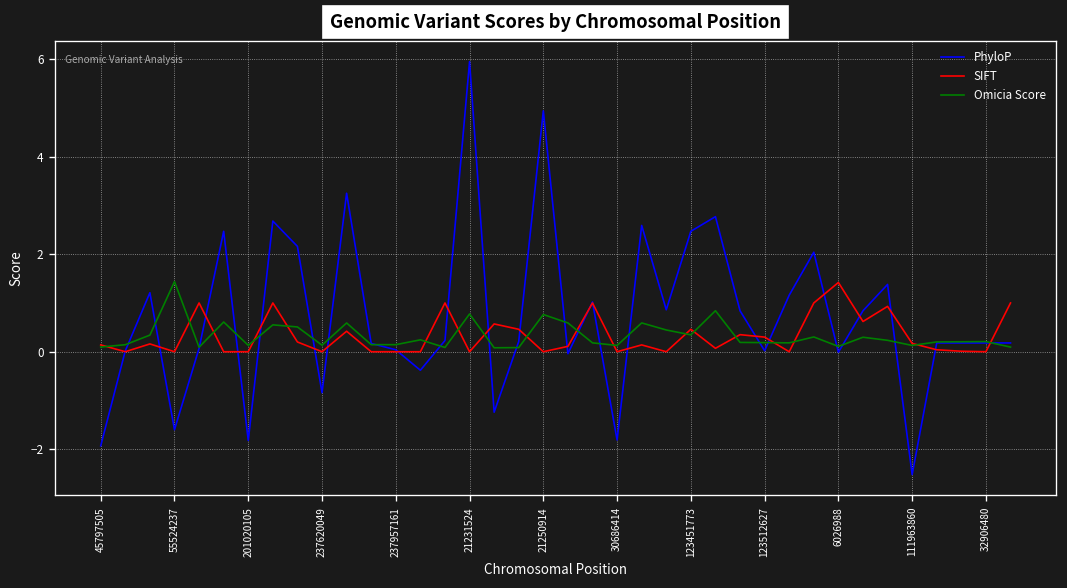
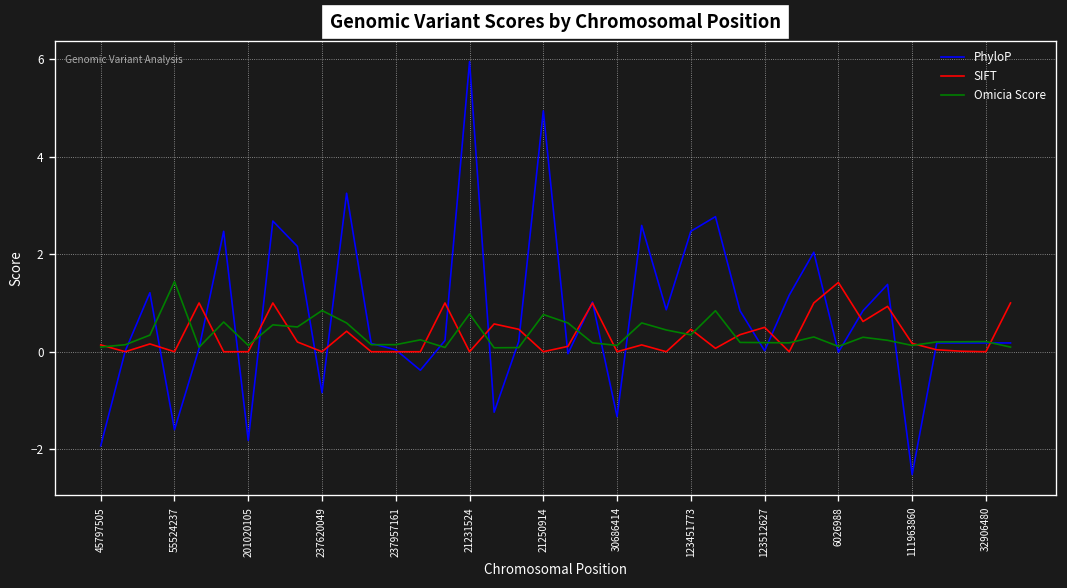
  {
    "PhyloP": {
      "45797505": -1.9,
      "55524237": -1.6,
      "201020105": -1.8,
      "237620049": -0.8,
      "21231524": 6.0,
      "21250914": 4.9,
-     "30686414": -1.8,
+     "30686414": -1.3,
      "123451773": 2.5,
      "123512627": 0.0,
      "6026988": 0.0,
      "111963860": -2.5
    },
    "SIFT": {
      "55524237": 0.0,
      "201020105": 0.0,
      "237620049": 0.0,
      "21231524": 0.0,
      "21250914": 0.0,
      "30686414": 0.0,
      "123451773": 0.5,
-     "123512627": 0.3,
+     "123512627": 0.5,
      "6026988": 1.4,
      "32906480": 0.0
    },
    "Omicia Score": {
      "55524237": 1.4,
      "201020105": 0.1,
-     "237620049": 0.1,
+     "237620049": 0.8,
      "237957161": 0.1,
      "21231524": 0.8,
      "21250914": 0.8,
      "30686414": 0.1,
      "123451773": 0.3,
      "123512627": 0.2,
      "6026988": 0.1
    }
  }
